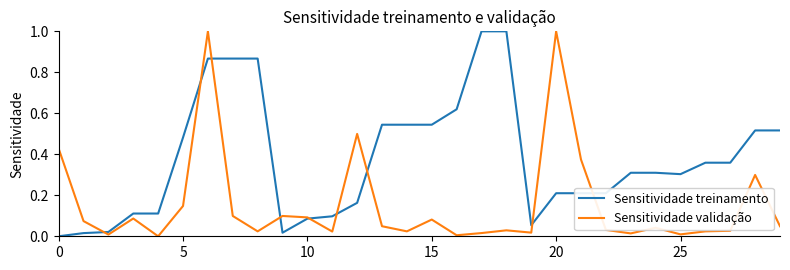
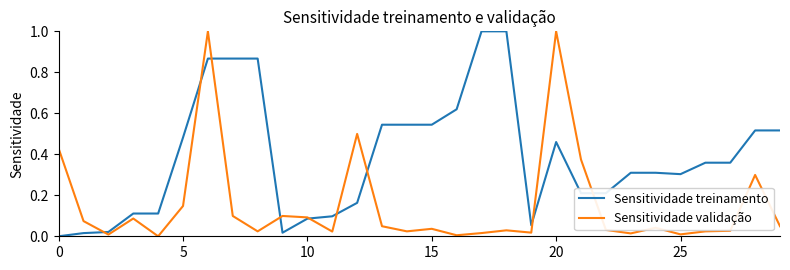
  {
    "Sensitividade treinamento": {
      "0": 0.00,
      "5": 0.48,
      "15": 0.54,
-     "20": 0.21,
+     "20": 0.46,
      "25": 0.30
    },
    "Sensitividade validação": {
      "0": 0.43,
      "5": 0.15,
-     "15": 0.08,
+     "15": 0.04,
      "20": 1.00,
      "25": 0.01
    }
  }
